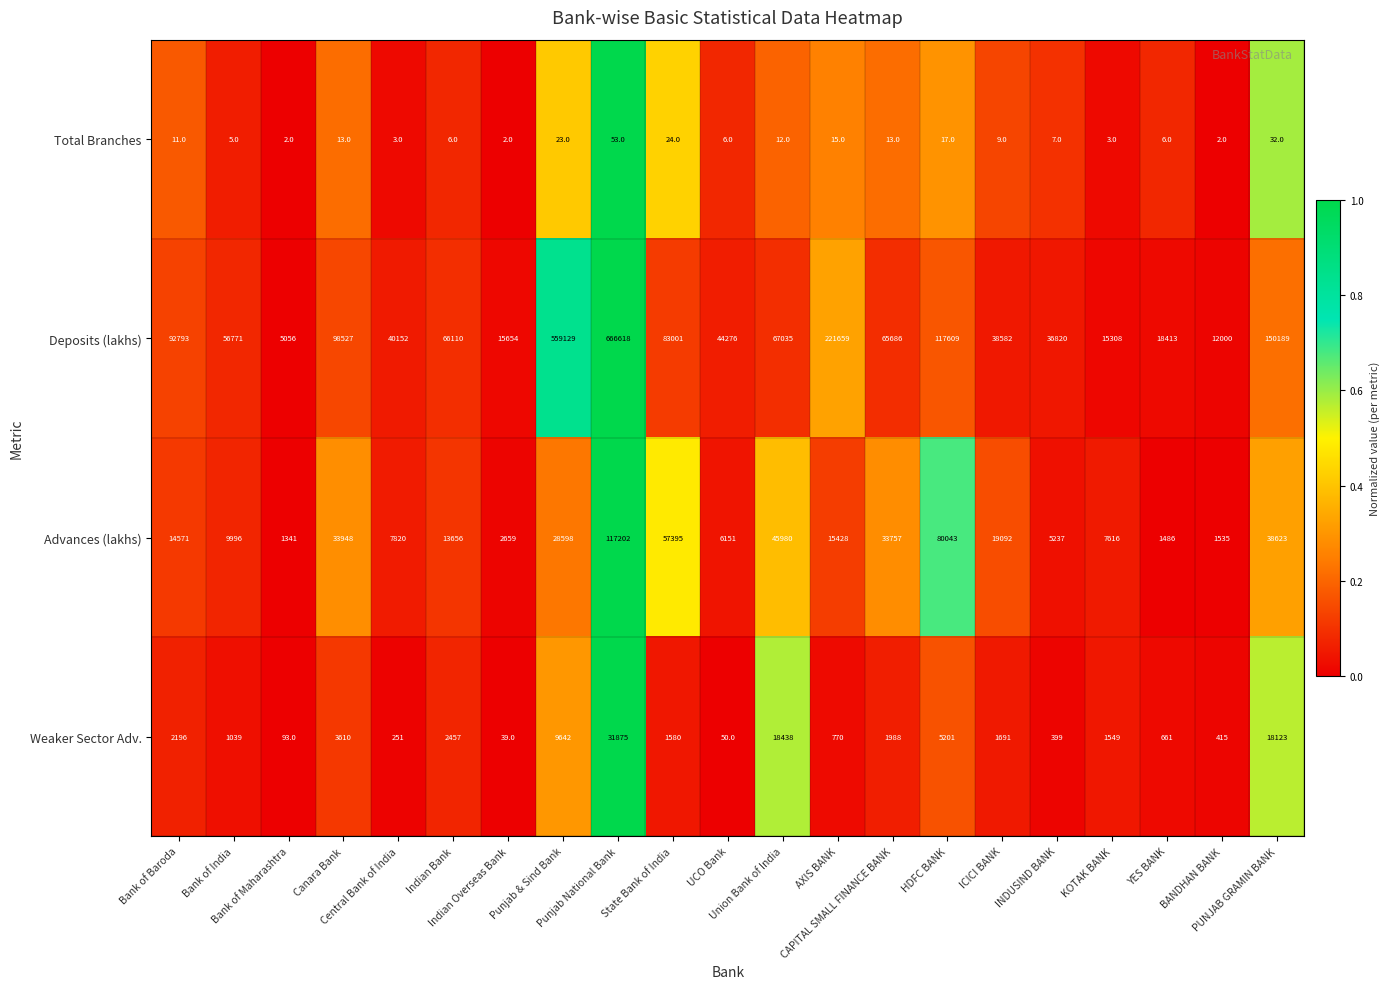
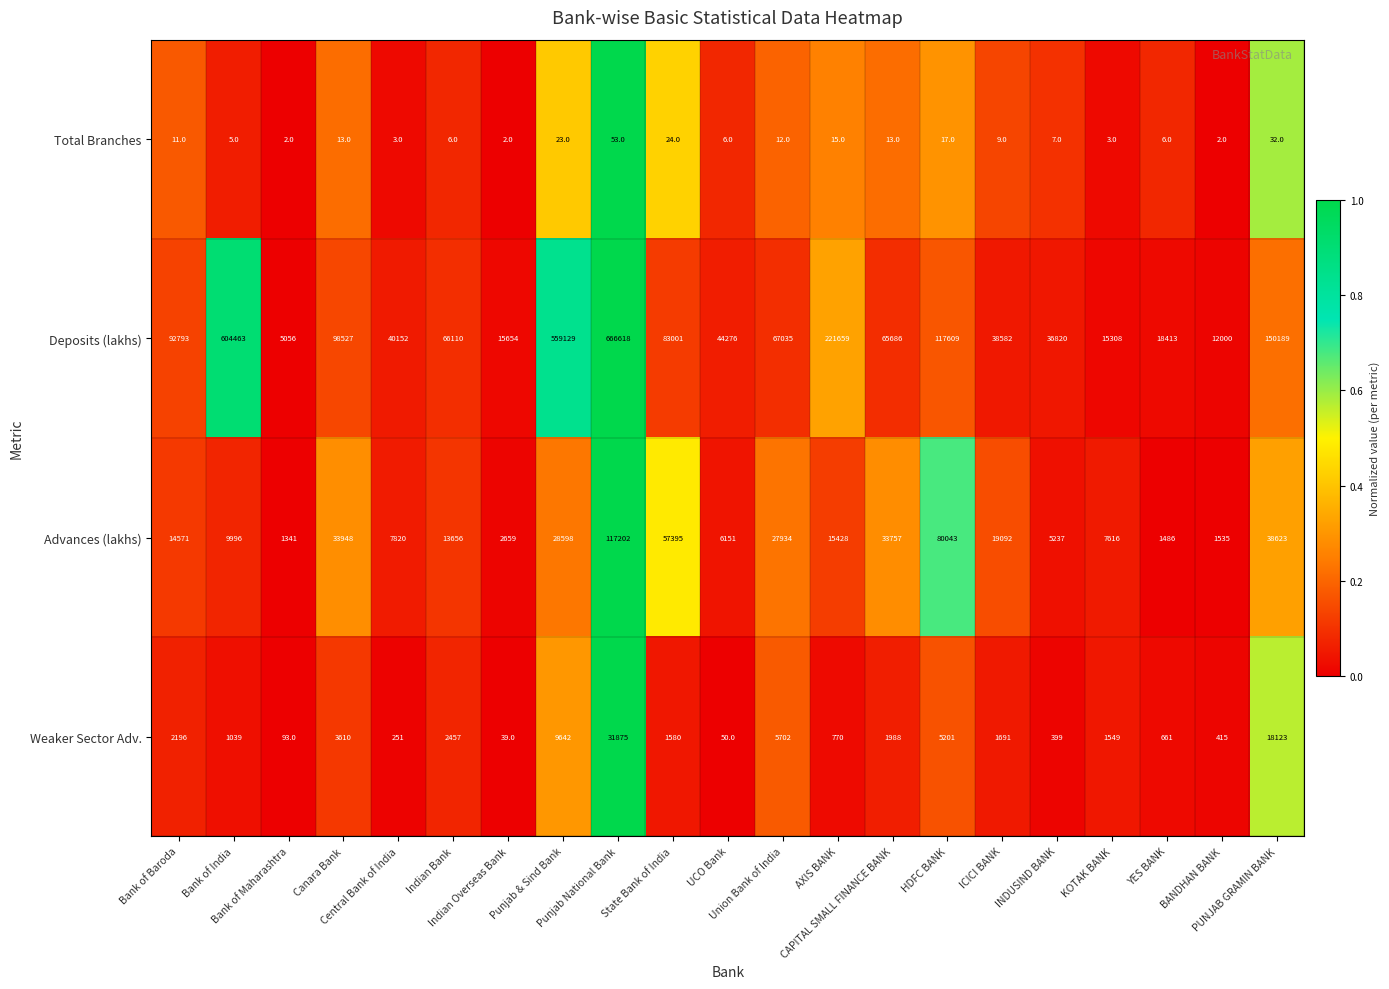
  {
    "Total Branches": {
      "Bank of Baroda": 11.0,
      "Bank of India": 5.0,
      "Bank of Maharashtra": 2.0,
      "Canara Bank": 13.0,
      "Central Bank of India": 3.0,
      "Indian Bank": 6.0,
      "Indian Overseas Bank": 2.0,
      "Punjab & Sind Bank": 23.0,
      "Punjab National Bank": 53.0,
      "State Bank of India": 24.0,
      "UCO Bank": 6.0,
      "Union Bank of India": 12.0,
      "AXIS BANK": 15.0,
      "CAPITAL SMALL FINANCE BANK": 13.0,
      "HDFC BANK": 17.0,
      "ICICI BANK": 9.0,
      "INDUSIND BANK": 7.0,
      "KOTAK BANK": 3.0,
      "YES BANK": 6.0,
      "BANDHAN BANK": 2.0
    },
    "Deposits (lakhs)": {
      "Bank of Baroda": 92793,
-     "Bank of India": 56771,
+     "Bank of India": 604463,
      "Bank of Maharashtra": 5056,
      "Canara Bank": 98527,
      "Central Bank of India": 40152,
      "Indian Bank": 66110,
      "Indian Overseas Bank": 15654,
      "Punjab & Sind Bank": 559129,
      "Punjab National Bank": 666618,
      "State Bank of India": 83001,
      "UCO Bank": 44276,
      "Union Bank of India": 67035,
      "AXIS BANK": 221659,
      "CAPITAL SMALL FINANCE BANK": 65686,
      "HDFC BANK": 117609,
      "ICICI BANK": 38582,
      "INDUSIND BANK": 36820,
      "KOTAK BANK": 15308,
      "YES BANK": 18413,
      "BANDHAN BANK": 12000,
      "PUNJAB GRAMIN BANK": 150189
    },
    "Advances (lakhs)": {
      "Bank of Baroda": 14571,
      "Bank of India": 9996,
      "Bank of Maharashtra": 1341,
      "Canara Bank": 33948,
      "Central Bank of India": 7820,
      "Indian Bank": 13656,
      "Indian Overseas Bank": 2659,
      "Punjab & Sind Bank": 28598,
      "Punjab National Bank": 117202,
      "State Bank of India": 57395,
      "UCO Bank": 6151,
-     "Union Bank of India": 45980,
+     "Union Bank of India": 27934,
      "AXIS BANK": 15428,
      "CAPITAL SMALL FINANCE BANK": 33757,
      "HDFC BANK": 80043,
      "ICICI BANK": 19092,
      "INDUSIND BANK": 5237,
      "KOTAK BANK": 7616,
      "YES BANK": 1486,
      "BANDHAN BANK": 1535,
      "PUNJAB GRAMIN BANK": 38623
    },
    "Weaker Sector Adv.": {
      "Bank of Baroda": 2196,
      "Bank of India": 1039,
      "Bank of Maharashtra": 93.0,
      "Canara Bank": 3610,
      "Central Bank of India": 251,
      "Indian Bank": 2457,
      "Indian Overseas Bank": 39.0,
      "Punjab & Sind Bank": 9642,
      "Punjab National Bank": 31875,
      "State Bank of India": 1580,
      "UCO Bank": 50.0,
-     "Union Bank of India": 18438,
+     "Union Bank of India": 5702,
      "AXIS BANK": 770,
      "CAPITAL SMALL FINANCE BANK": 1988,
      "HDFC BANK": 5201,
      "ICICI BANK": 1691,
      "INDUSIND BANK": 399,
      "KOTAK BANK": 1549,
      "YES BANK": 661,
      "BANDHAN BANK": 415,
      "PUNJAB GRAMIN BANK": 18123
    }
  }
